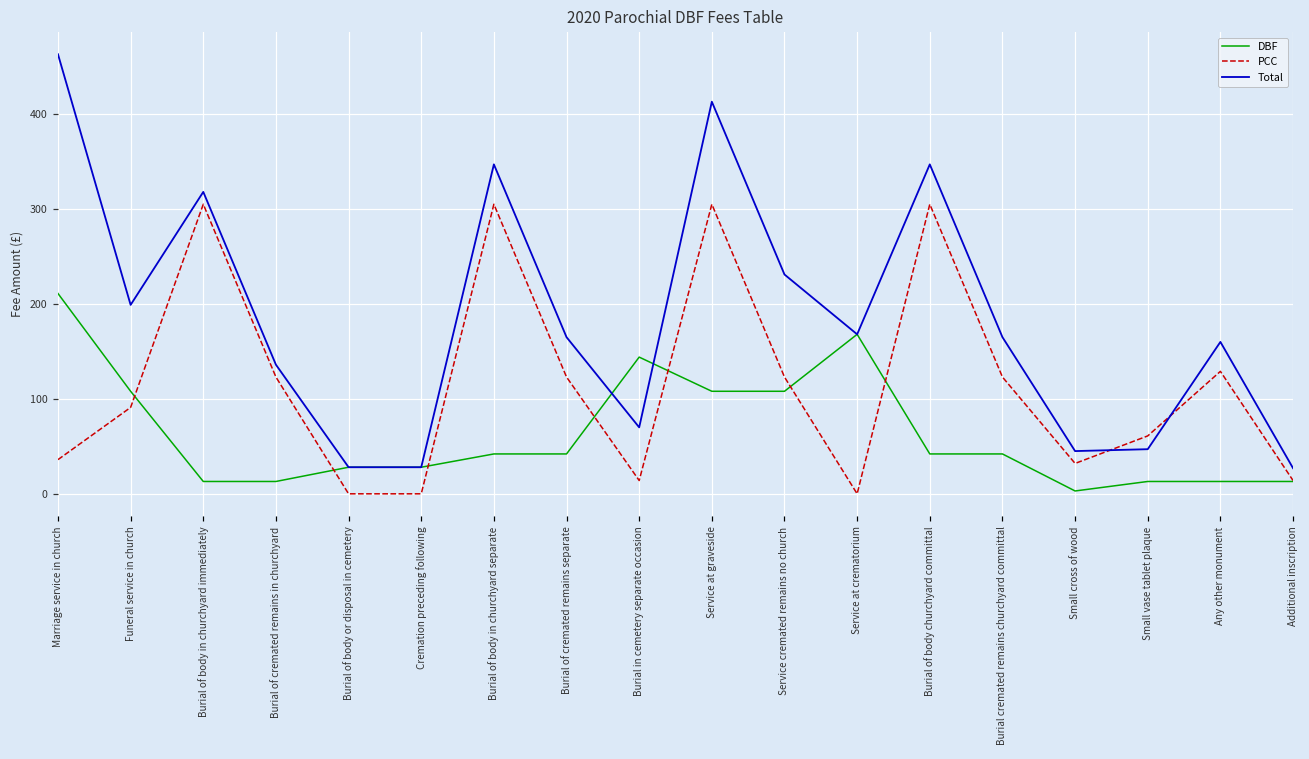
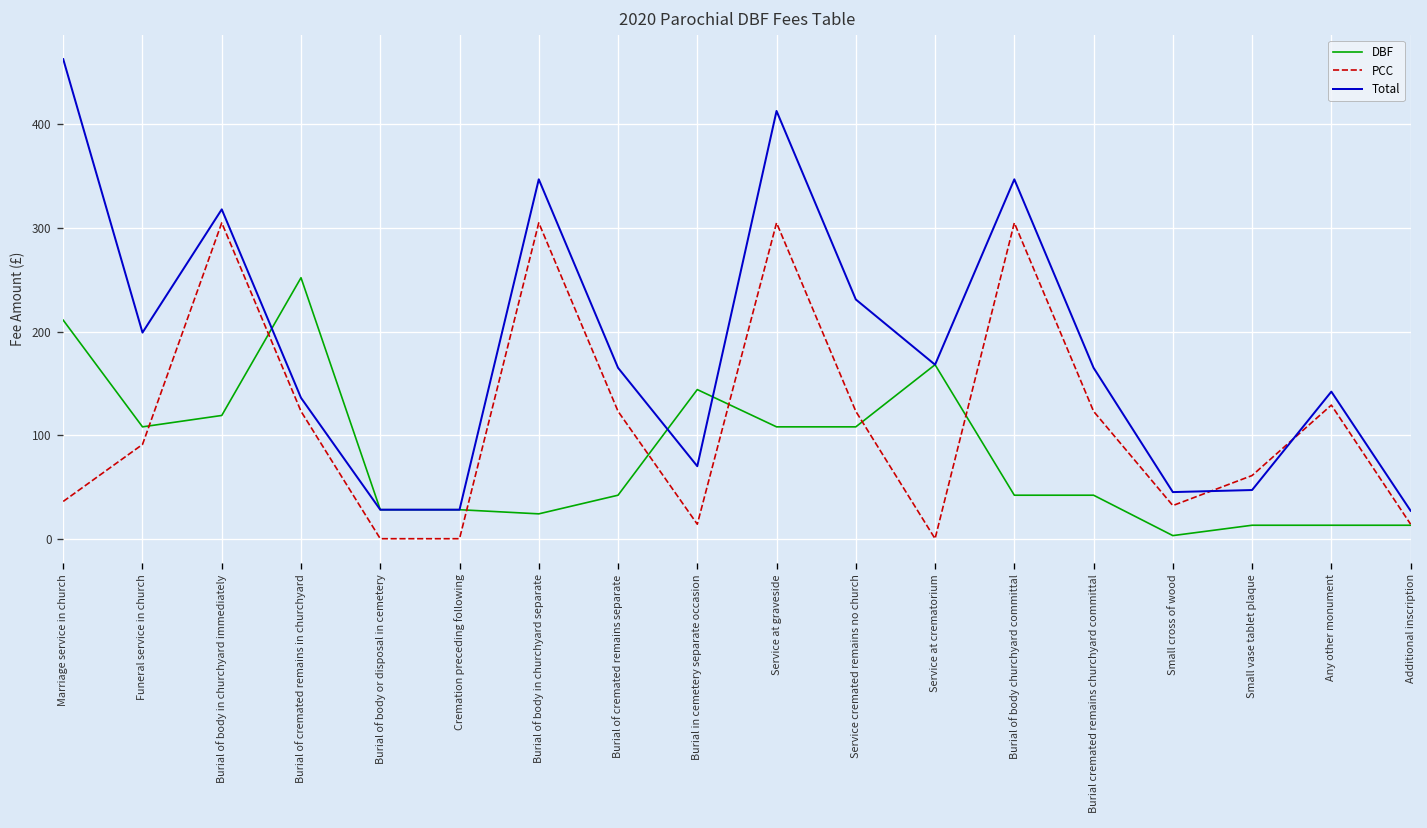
  {
    "DBF": {
      "Marriage service in church": 210,
      "Funeral service in church": 110,
-     "Burial of body in churchyard immediately": 10,
-     "Burial of cremated remains in churchyard": 10,
-     "Burial of body in churchyard separate": 40,
+     "Burial of body in churchyard immediately": 120,
+     "Burial of cremated remains in churchyard": 250,
+     "Burial of body in churchyard separate": 20,
      "Burial of cremated remains separate": 40,
      "Burial in cemetery separate occasion": 140,
      "Service at graveside": 110,
      "Service cremated remains no church": 110,
      "Burial of body churchyard committal": 40,
      "Burial cremated remains churchyard committal": 40,
      "Small cross of wood": 0,
      "Small vase tablet plaque": 10,
      "Any other monument": 10
    },
    "PCC": {
      "Marriage service in church": 40,
      "Funeral service in church": 90,
      "Burial of body in churchyard immediately": 310,
      "Burial of cremated remains in churchyard": 120,
      "Burial of body or disposal in cemetery": 0,
      "Cremation preceding following": 0,
      "Burial of body in churchyard separate": 310,
      "Burial of cremated remains separate": 120,
      "Burial in cemetery separate occasion": 10,
      "Service at graveside": 310,
      "Service cremated remains no church": 120,
      "Service at crematorium": 0,
      "Burial of body churchyard committal": 310,
      "Burial cremated remains churchyard committal": 120,
      "Small cross of wood": 30,
      "Small vase tablet plaque": 60,
      "Any other monument": 130
    },
    "Total": {
      "Marriage service in church": 460,
      "Funeral service in church": 200,
      "Burial of body in churchyard immediately": 320,
      "Burial of cremated remains in churchyard": 140,
      "Burial of body in churchyard separate": 350,
      "Burial of cremated remains separate": 170,
      "Burial in cemetery separate occasion": 70,
      "Service at graveside": 410,
      "Service cremated remains no church": 230,
      "Burial of body churchyard committal": 350,
      "Burial cremated remains churchyard committal": 170,
      "Small cross of wood": 50,
      "Small vase tablet plaque": 50,
-     "Any other monument": 160,
+     "Any other monument": 140,
      "Additional inscription": 30
    }
  }
